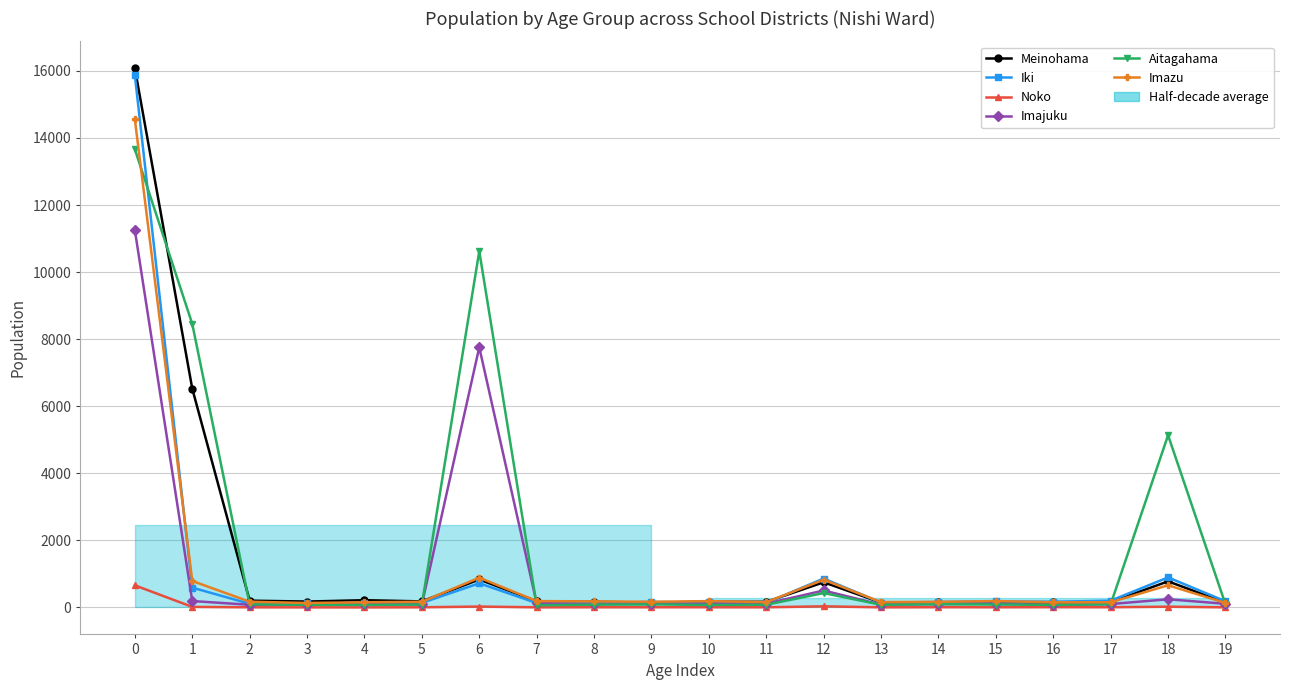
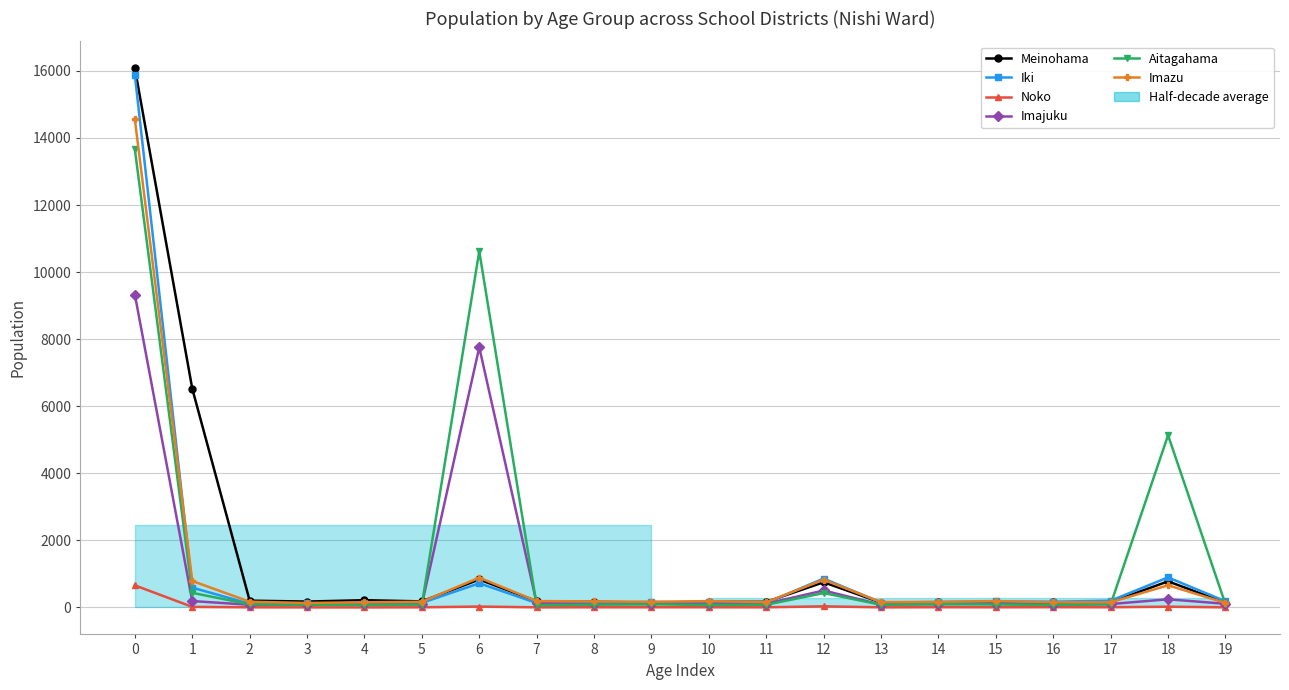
  {
    "Meinohama": {
      "0": 16100,
      "1": 6500,
      "12": 800,
      "18": 800
    },
    "Imajuku": {
-     "0": 11200,
+     "0": 9300,
      "1": 200,
      "6": 7800,
      "12": 500,
      "18": 200
    },
    "Aitagahama": {
      "0": 13700,
-     "1": 8500,
+     "1": 400,
      "6": 10600,
      "12": 400,
      "18": 5100
    }
  }
